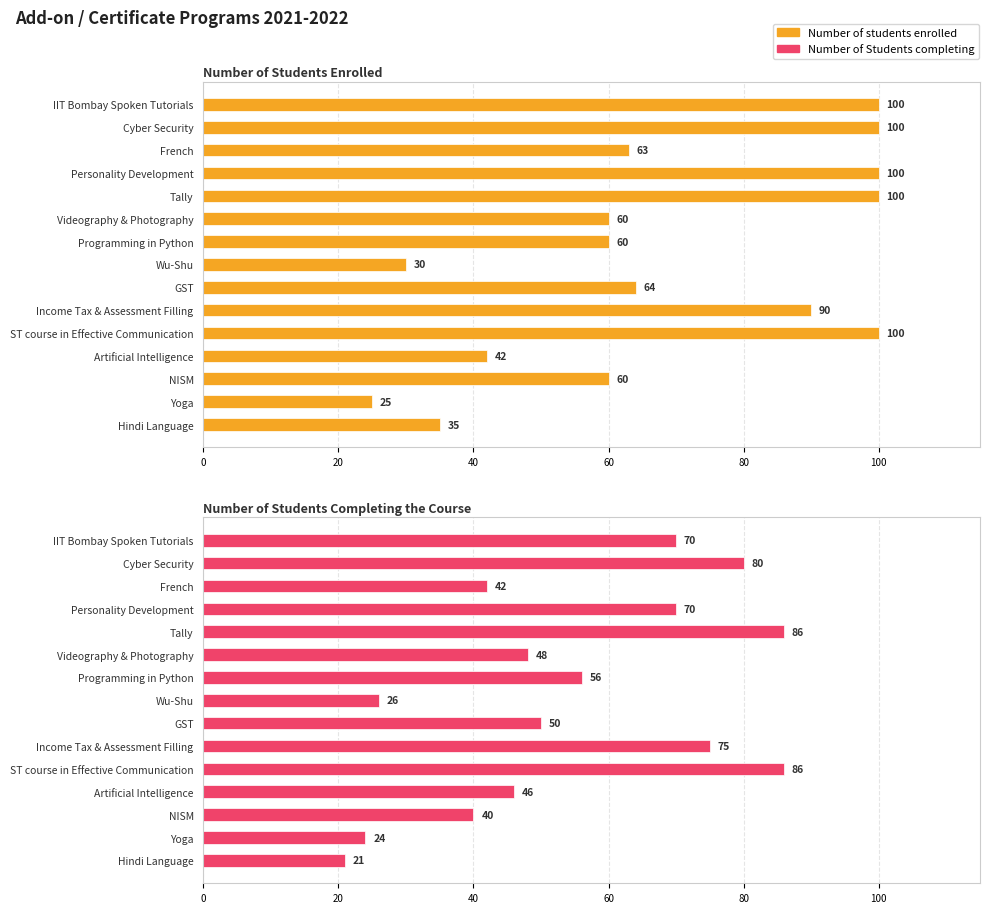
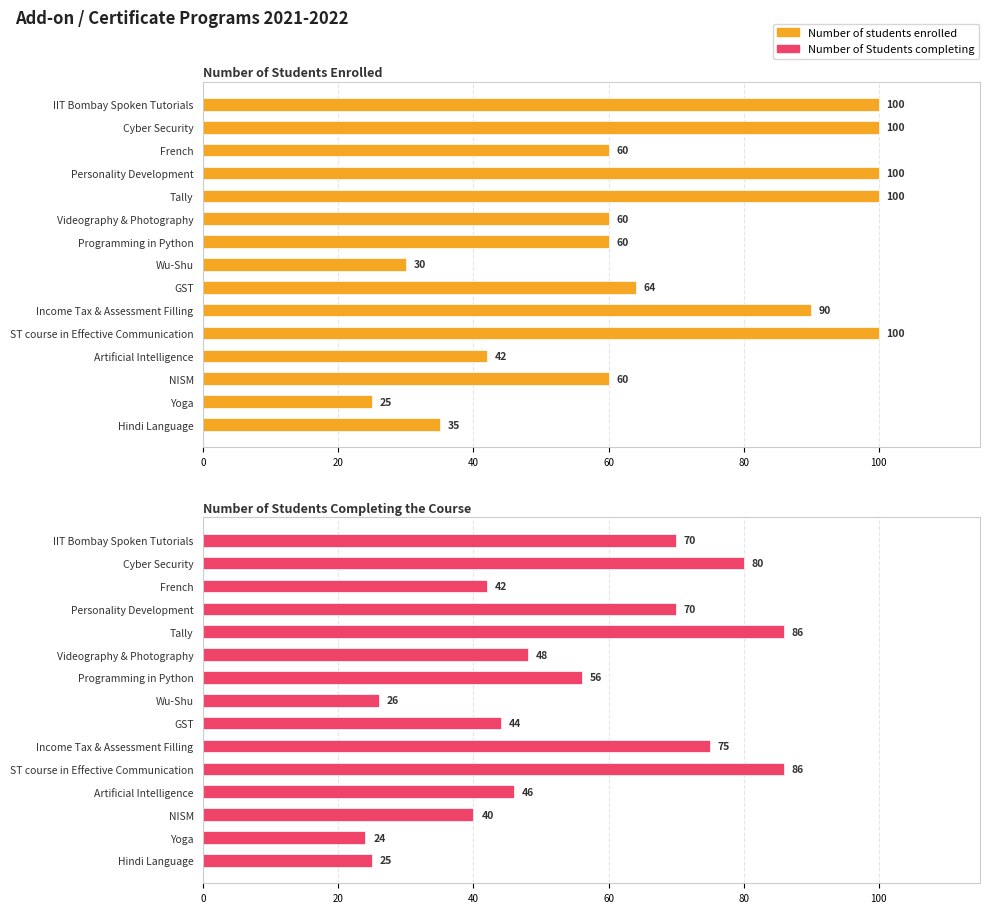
  {
    "Number of Students Enrolled": {
      "IIT Bombay Spoken Tutorials": 100,
      "Cyber Security": 100,
-     "French": 63,
+     "French": 60,
      "Personality Development": 100,
      "Tally": 100,
      "Videography & Photography": 60,
      "Programming in Python": 60,
      "Wu-Shu": 30,
      "GST": 64,
      "Income Tax & Assessment Filling": 90,
      "ST course in Effective Communication": 100,
      "Artificial Intelligence": 42,
      "NISM": 60,
      "Yoga": 25,
      "Hindi Language": 35
    },
    "Number of Students Completing the Course": {
      "IIT Bombay Spoken Tutorials": 70,
      "Cyber Security": 80,
      "French": 42,
      "Personality Development": 70,
      "Tally": 86,
      "Videography & Photography": 48,
      "Programming in Python": 56,
      "Wu-Shu": 26,
-     "GST": 50,
+     "GST": 44,
      "Income Tax & Assessment Filling": 75,
      "ST course in Effective Communication": 86,
      "Artificial Intelligence": 46,
      "NISM": 40,
      "Yoga": 24,
-     "Hindi Language": 21
+     "Hindi Language": 25
    }
  }
